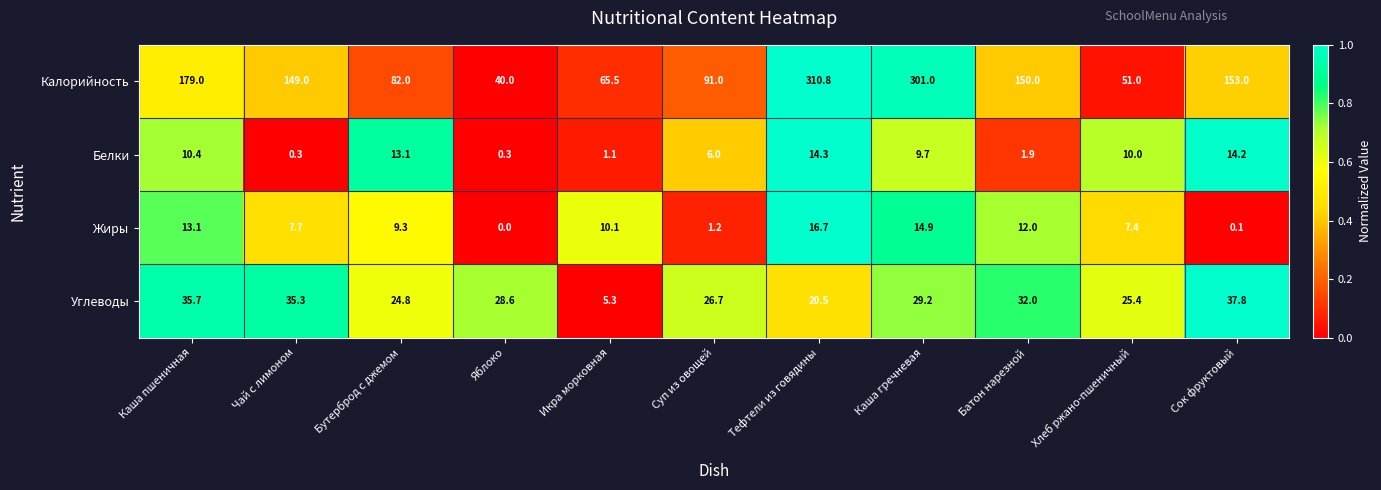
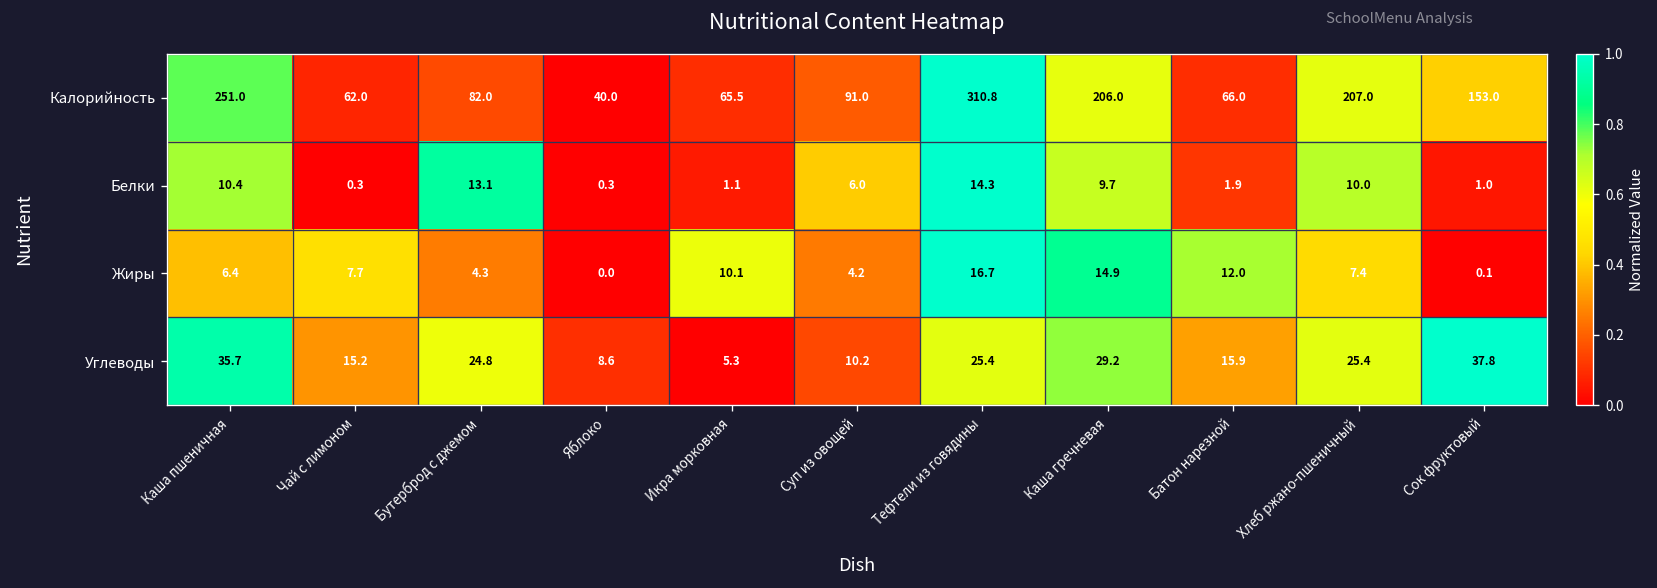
  {
    "Калорийность": {
-     "Каша пшеничная": 179.0,
-     "Чай с лимоном": 149.0,
+     "Каша пшеничная": 251.0,
+     "Чай с лимоном": 62.0,
      "Бутерброд с джемом": 82.0,
      "Яблоко": 40.0,
      "Икра морковная": 65.5,
      "Суп из овощей": 91.0,
      "Тефтели из говядины": 310.8,
-     "Каша гречневая": 301.0,
-     "Батон нарезной": 150.0,
-     "Хлеб ржано-пшеничный": 51.0,
+     "Каша гречневая": 206.0,
+     "Батон нарезной": 66.0,
+     "Хлеб ржано-пшеничный": 207.0,
      "Сок фруктовый": 153.0
    },
    "Белки": {
      "Каша пшеничная": 10.4,
      "Чай с лимоном": 0.3,
      "Бутерброд с джемом": 13.1,
      "Яблоко": 0.3,
      "Икра морковная": 1.1,
      "Суп из овощей": 6.0,
      "Тефтели из говядины": 14.3,
      "Каша гречневая": 9.7,
      "Батон нарезной": 1.9,
      "Хлеб ржано-пшеничный": 10.0,
-     "Сок фруктовый": 14.2
+     "Сок фруктовый": 1.0
    },
    "Жиры": {
-     "Каша пшеничная": 13.1,
+     "Каша пшеничная": 6.4,
      "Чай с лимоном": 7.7,
-     "Бутерброд с джемом": 9.3,
+     "Бутерброд с джемом": 4.3,
      "Яблоко": 0.0,
      "Икра морковная": 10.1,
-     "Суп из овощей": 1.2,
+     "Суп из овощей": 4.2,
      "Тефтели из говядины": 16.7,
      "Каша гречневая": 14.9,
      "Батон нарезной": 12.0,
      "Хлеб ржано-пшеничный": 7.4,
      "Сок фруктовый": 0.1
    },
    "Углеводы": {
      "Каша пшеничная": 35.7,
-     "Чай с лимоном": 35.3,
+     "Чай с лимоном": 15.2,
      "Бутерброд с джемом": 24.8,
-     "Яблоко": 28.6,
+     "Яблоко": 8.6,
      "Икра морковная": 5.3,
-     "Суп из овощей": 26.7,
-     "Тефтели из говядины": 20.5,
+     "Суп из овощей": 10.2,
+     "Тефтели из говядины": 25.4,
      "Каша гречневая": 29.2,
-     "Батон нарезной": 32.0,
+     "Батон нарезной": 15.9,
      "Хлеб ржано-пшеничный": 25.4,
      "Сок фруктовый": 37.8
    }
  }
